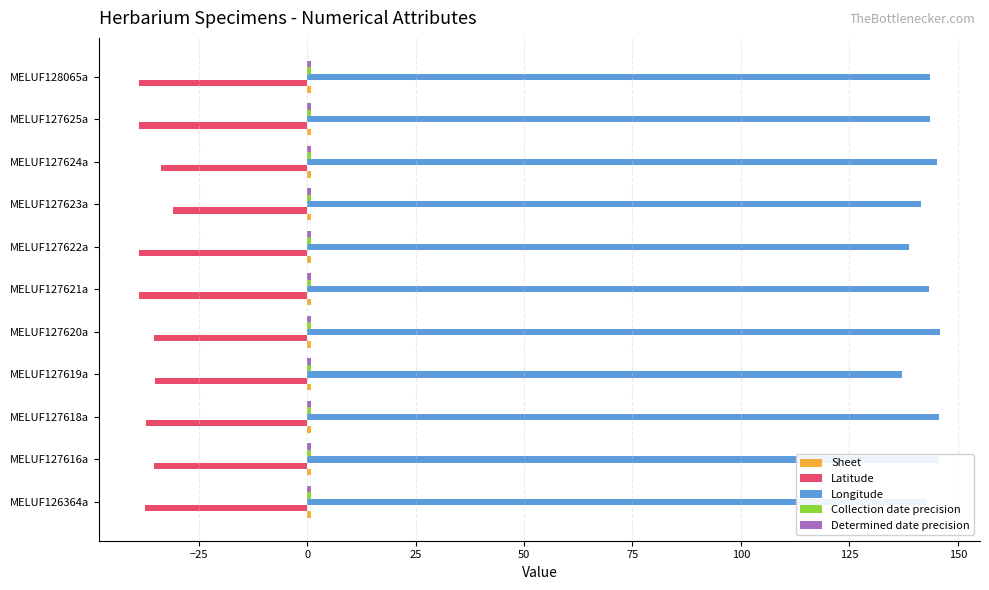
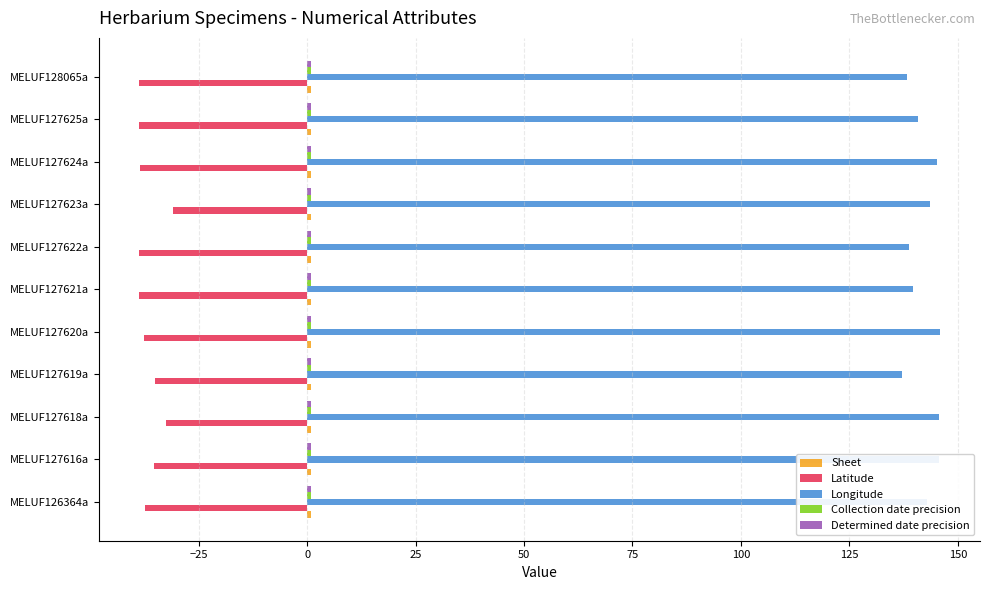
  {
    "Sheet": {
      "MELUF128065a": 1,
      "MELUF127625a": 1,
      "MELUF127624a": 1,
      "MELUF127623a": 1,
      "MELUF127622a": 1,
      "MELUF127621a": 1,
      "MELUF127620a": 1,
      "MELUF127619a": 1,
      "MELUF127618a": 1,
      "MELUF127616a": 1,
      "MELUF126364a": 1
    },
    "Latitude": {
      "MELUF128065a": -39,
      "MELUF127625a": -39,
-     "MELUF127624a": -34,
+     "MELUF127624a": -38,
      "MELUF127623a": -31,
      "MELUF127622a": -39,
      "MELUF127621a": -39,
-     "MELUF127620a": -35,
+     "MELUF127620a": -38,
      "MELUF127619a": -35,
-     "MELUF127618a": -37,
+     "MELUF127618a": -32,
      "MELUF127616a": -35,
      "MELUF126364a": -37
    },
    "Longitude": {
-     "MELUF128065a": 144,
-     "MELUF127625a": 144,
+     "MELUF128065a": 138,
+     "MELUF127625a": 141,
      "MELUF127624a": 145,
-     "MELUF127623a": 142,
+     "MELUF127623a": 144,
      "MELUF127622a": 139,
-     "MELUF127621a": 143,
+     "MELUF127621a": 140,
      "MELUF127620a": 146,
      "MELUF127619a": 137,
      "MELUF127618a": 146
    },
    "Collection date precision": {
      "MELUF128065a": 1,
      "MELUF127625a": 1,
      "MELUF127624a": 1,
      "MELUF127623a": 1,
      "MELUF127622a": 1,
      "MELUF127621a": 1,
      "MELUF127620a": 1,
      "MELUF127619a": 1,
      "MELUF127618a": 1,
      "MELUF127616a": 1,
      "MELUF126364a": 1
    },
    "Determined date precision": {
      "MELUF128065a": 1,
      "MELUF127625a": 1,
      "MELUF127624a": 1,
      "MELUF127623a": 1,
      "MELUF127622a": 1,
      "MELUF127621a": 1,
      "MELUF127620a": 1,
      "MELUF127619a": 1,
      "MELUF127618a": 1,
      "MELUF127616a": 1,
      "MELUF126364a": 1
    }
  }
